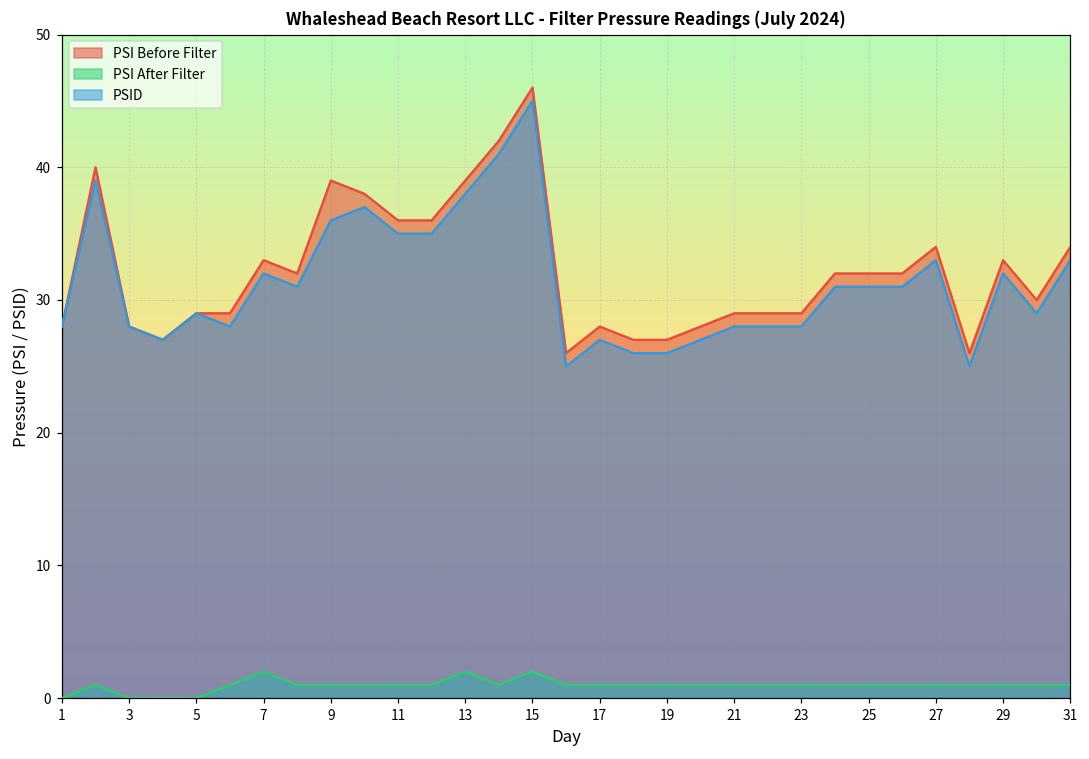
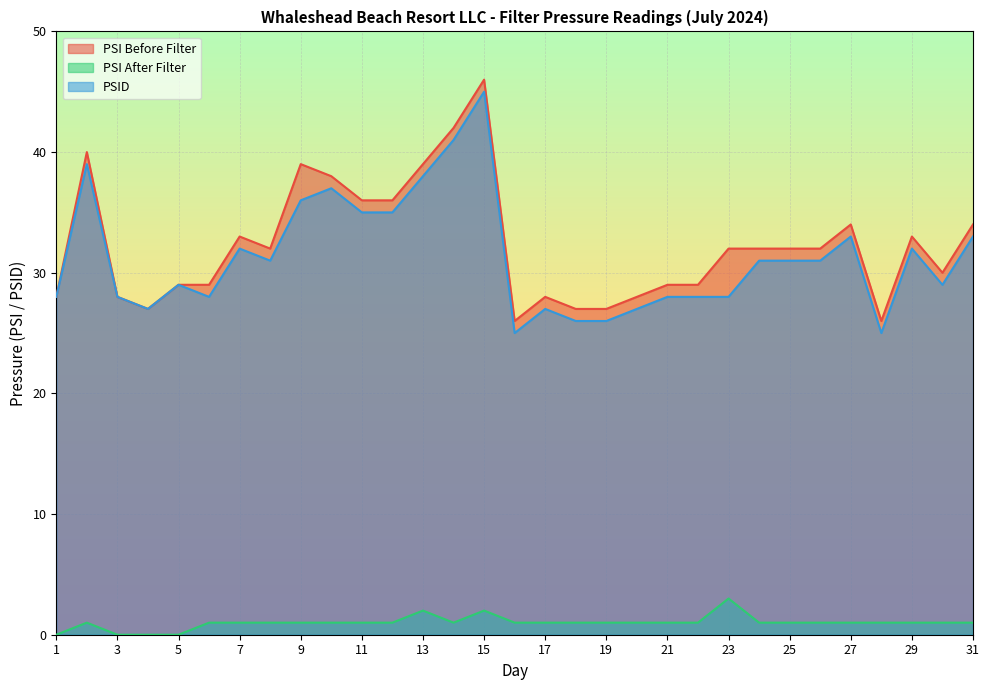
  {
    "PSI Before Filter": {
      "7": 33,
      "9": 39,
      "11": 36,
      "13": 39,
      "15": 46,
      "17": 28,
      "19": 27,
      "21": 29,
-     "23": 29,
+     "23": 32,
      "25": 32,
      "27": 34,
      "29": 33,
      "31": 34
    },
    "PSI After Filter": {
      "1": 0,
      "3": 0,
      "5": 0,
-     "7": 2,
+     "7": 1,
      "9": 1,
      "11": 1,
      "13": 2,
      "15": 2,
      "17": 1,
      "19": 1,
      "21": 1,
-     "23": 1,
+     "23": 3,
      "25": 1,
      "27": 1,
      "29": 1,
      "31": 1
    },
    "PSID": {
      "7": 32,
      "9": 36,
      "11": 35,
      "13": 38,
      "15": 45,
      "17": 27,
      "19": 26,
      "21": 28,
      "23": 28,
      "25": 31,
      "27": 33,
      "29": 32,
      "31": 33
    }
  }
